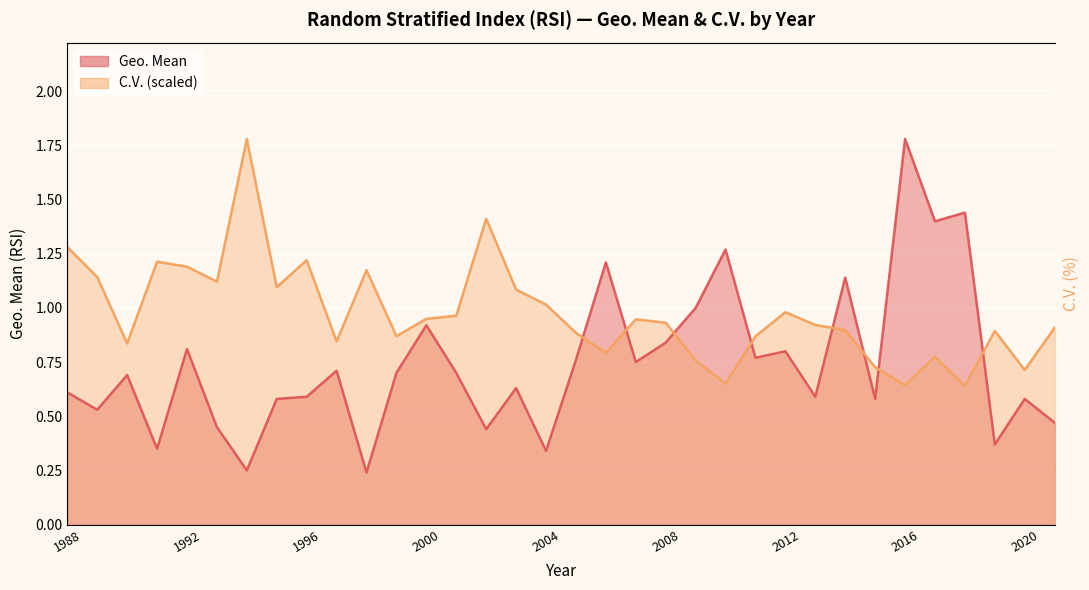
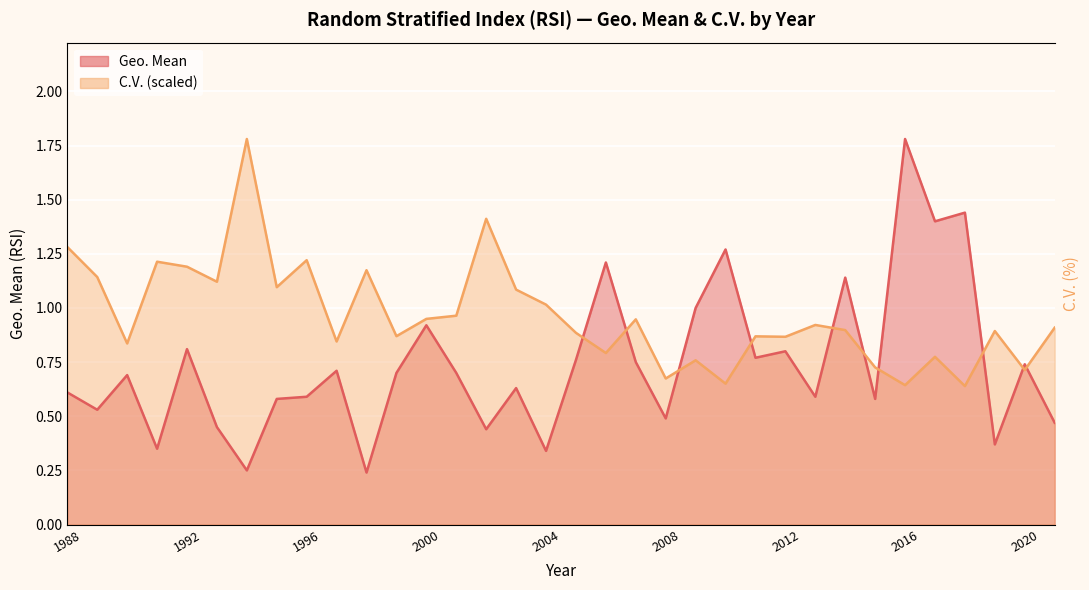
  {
    "Geo. Mean": {
      "1988": 0.61,
      "1992": 0.81,
      "1996": 0.59,
      "2000": 0.92,
      "2004": 0.34,
-     "2008": 0.84,
+     "2008": 0.49,
      "2012": 0.80,
      "2016": 1.78,
-     "2020": 0.58
+     "2020": 0.74
    },
    "C.V. (scaled)": {
      "1988": 1.28,
      "1992": 1.19,
      "1996": 1.22,
      "2000": 0.95,
      "2004": 1.02,
-     "2008": 0.93,
-     "2012": 0.98,
+     "2008": 0.67,
+     "2012": 0.87,
      "2016": 0.64,
      "2020": 0.71
    }
  }
